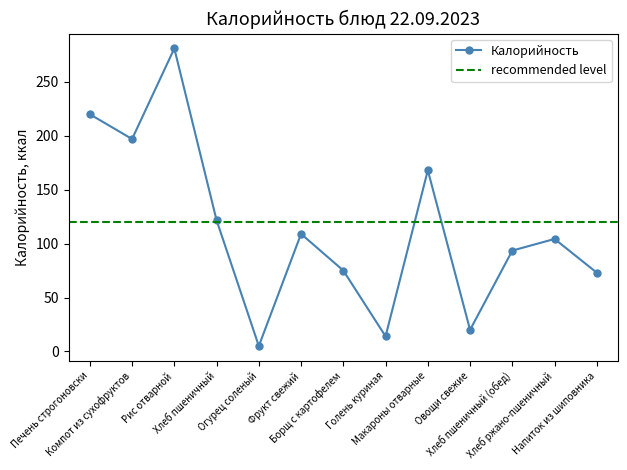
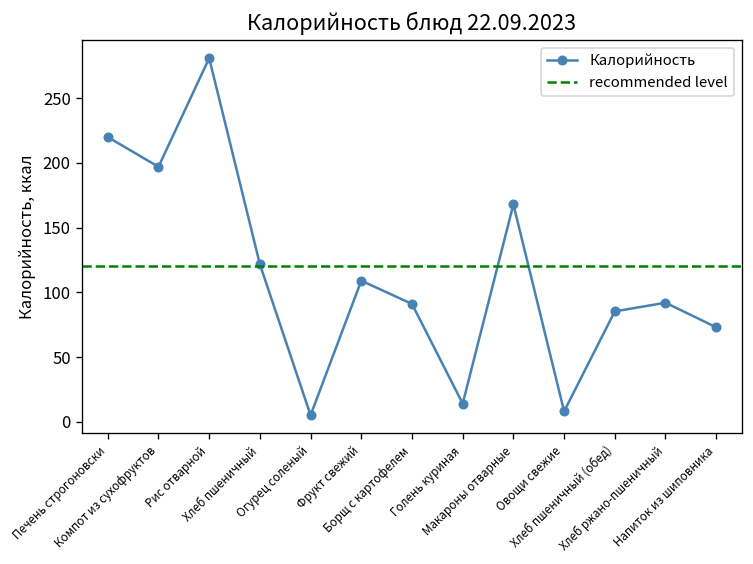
  {
    "Печень строгоновски": 220,
    "Компот из сухофруктов": 197,
    "Рис отварной": 281,
    "Хлеб пшеничный": 122,
    "Огурец соленый": 5,
    "Фрукт свежий": 109,
-   "Борщ с картофелем": 75,
+   "Борщ с картофелем": 91,
    "Голень куриная": 14,
    "Макароны отварные": 168,
-   "Овощи свежие": 20,
-   "Хлеб пшеничный (обед)": 94,
-   "Хлеб ржано-пшеничный": 104,
+   "Овощи свежие": 8,
+   "Хлеб пшеничный (обед)": 85,
+   "Хлеб ржано-пшеничный": 92,
    "Напиток из шиповника": 73
  }
